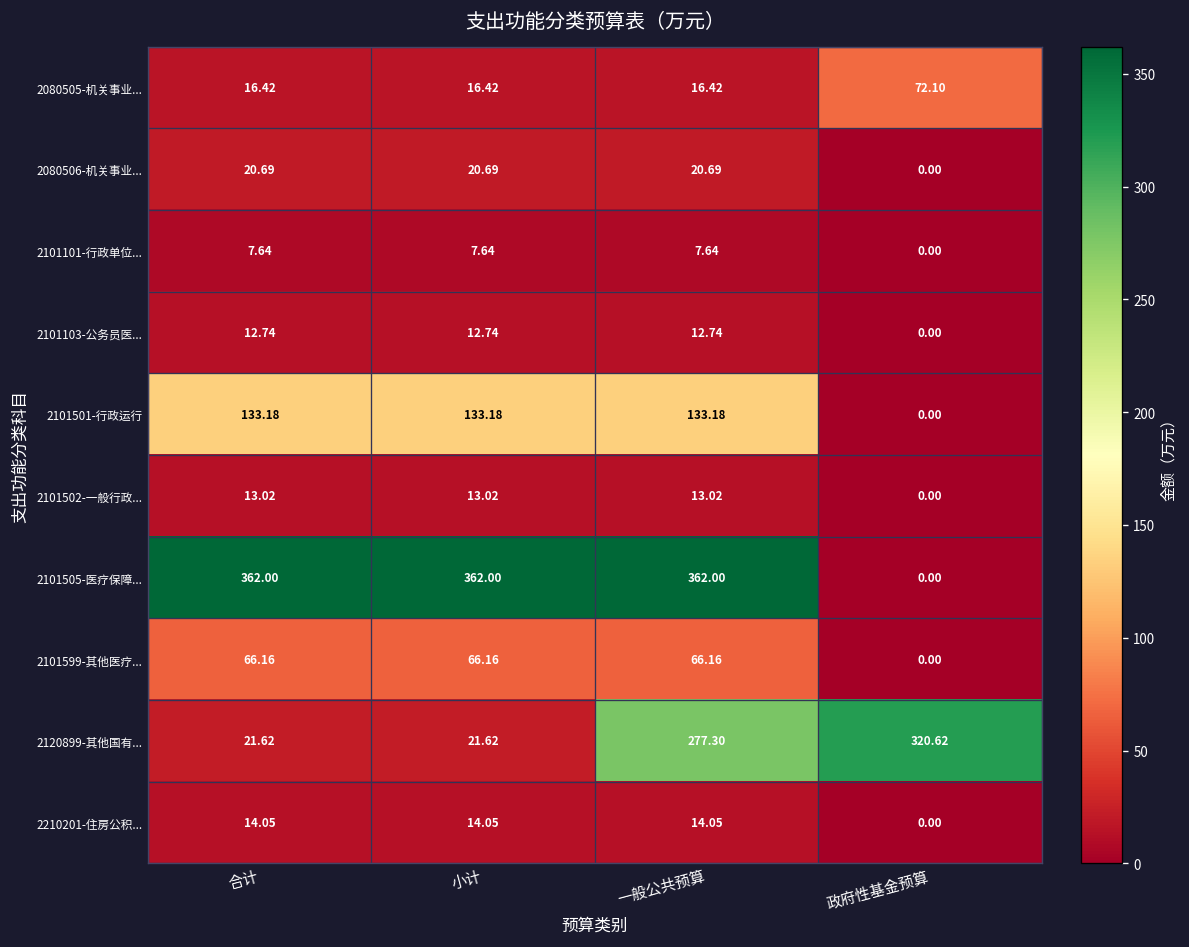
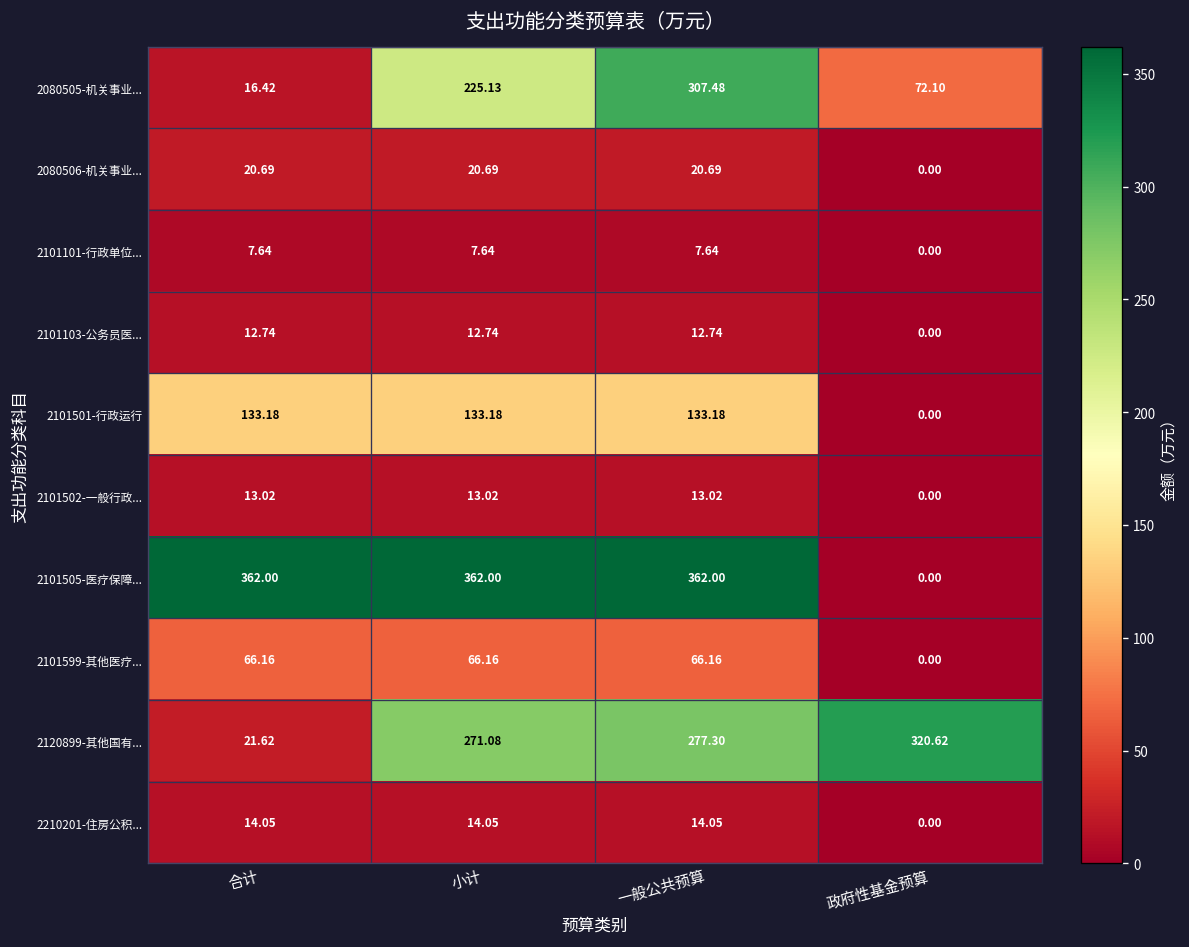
  {
    "2080505-机关事业...": {
      "合计": 16.42,
-     "小计": 16.42,
-     "一般公共预算": 16.42,
+     "小计": 225.13,
+     "一般公共预算": 307.48,
      "政府性基金预算": 72.10
    },
    "2080506-机关事业...": {
      "合计": 20.69,
      "小计": 20.69,
      "一般公共预算": 20.69,
      "政府性基金预算": 0.00
    },
    "2101101-行政单位...": {
      "合计": 7.64,
      "小计": 7.64,
      "一般公共预算": 7.64,
      "政府性基金预算": 0.00
    },
    "2101103-公务员医...": {
      "合计": 12.74,
      "小计": 12.74,
      "一般公共预算": 12.74,
      "政府性基金预算": 0.00
    },
    "2101501-行政运行": {
      "合计": 133.18,
      "小计": 133.18,
      "一般公共预算": 133.18,
      "政府性基金预算": 0.00
    },
    "2101502-一般行政...": {
      "合计": 13.02,
      "小计": 13.02,
      "一般公共预算": 13.02,
      "政府性基金预算": 0.00
    },
    "2101505-医疗保障...": {
      "合计": 362.00,
      "小计": 362.00,
      "一般公共预算": 362.00,
      "政府性基金预算": 0.00
    },
    "2101599-其他医疗...": {
      "合计": 66.16,
      "小计": 66.16,
      "一般公共预算": 66.16,
      "政府性基金预算": 0.00
    },
    "2120899-其他国有...": {
      "合计": 21.62,
-     "小计": 21.62,
+     "小计": 271.08,
      "一般公共预算": 277.30,
      "政府性基金预算": 320.62
    },
    "2210201-住房公积...": {
      "合计": 14.05,
      "小计": 14.05,
      "一般公共预算": 14.05,
      "政府性基金预算": 0.00
    }
  }
